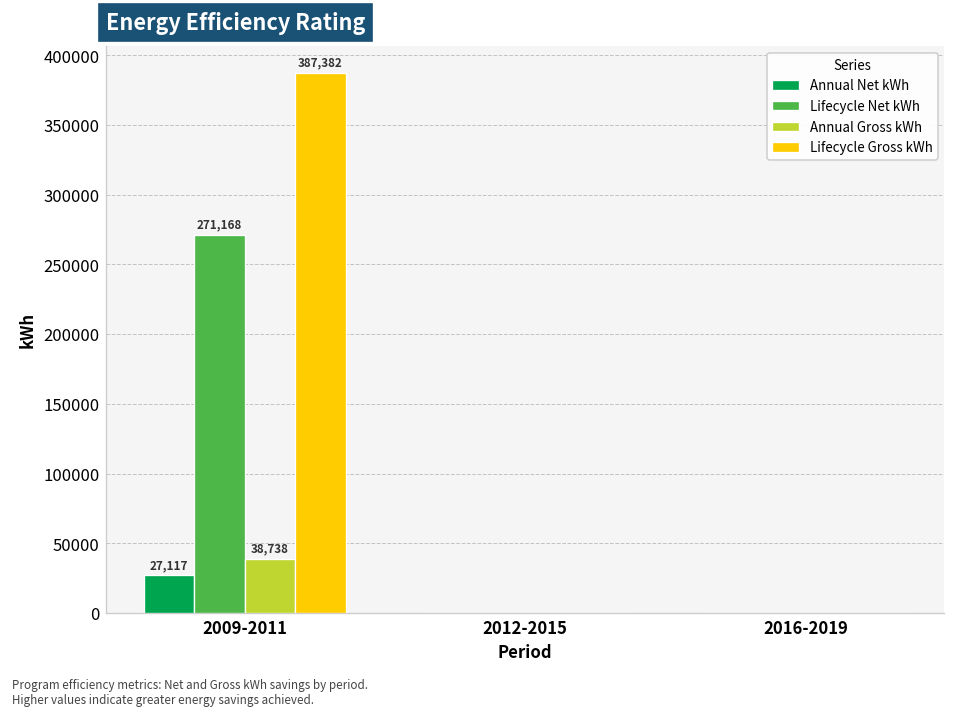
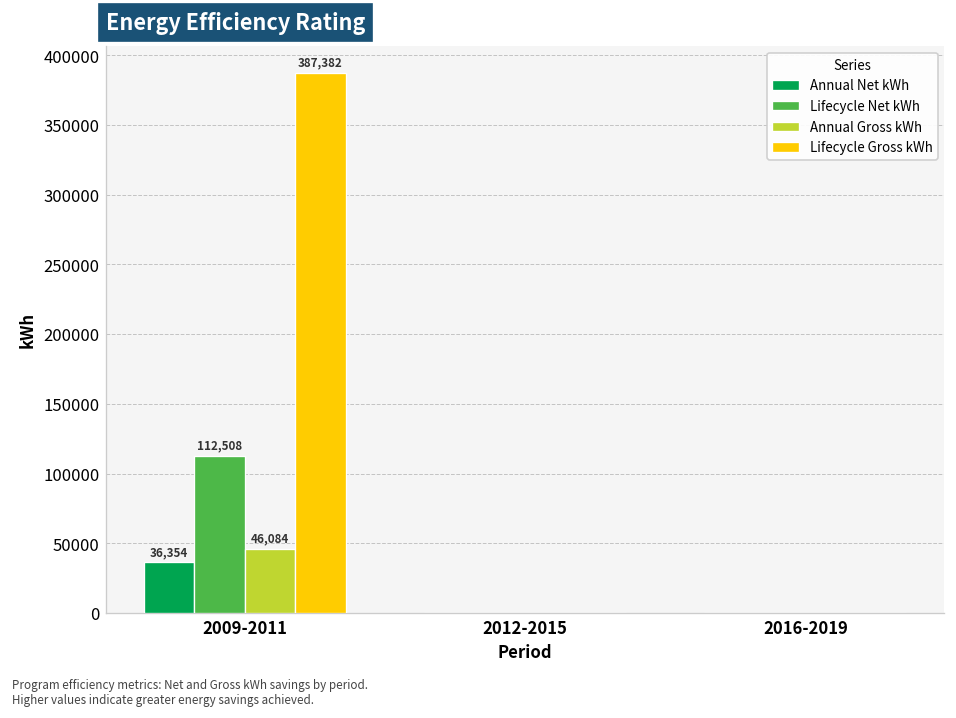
  {
    "Annual Net kWh": {
-     "2009-2011": "27,117"
+     "2009-2011": "36,354"
    },
    "Lifecycle Net kWh": {
-     "2009-2011": "271,168"
+     "2009-2011": "112,508"
    },
    "Annual Gross kWh": {
-     "2009-2011": "38,738"
+     "2009-2011": "46,084"
    },
    "Lifecycle Gross kWh": {
      "2009-2011": "387,382"
    }
  }
